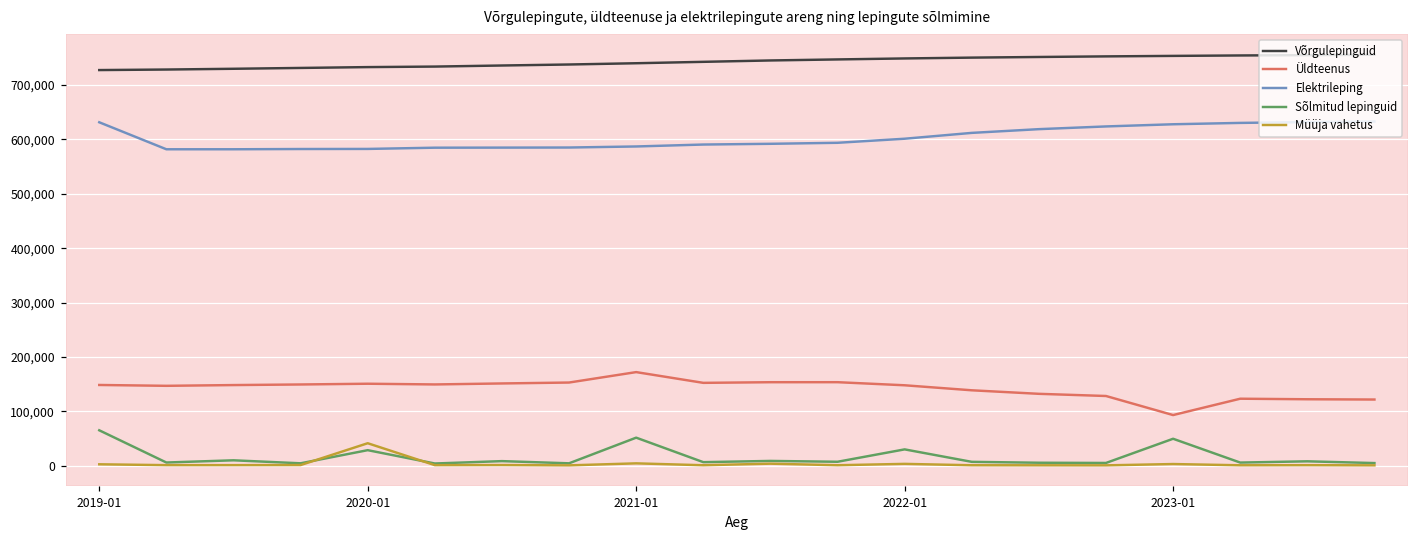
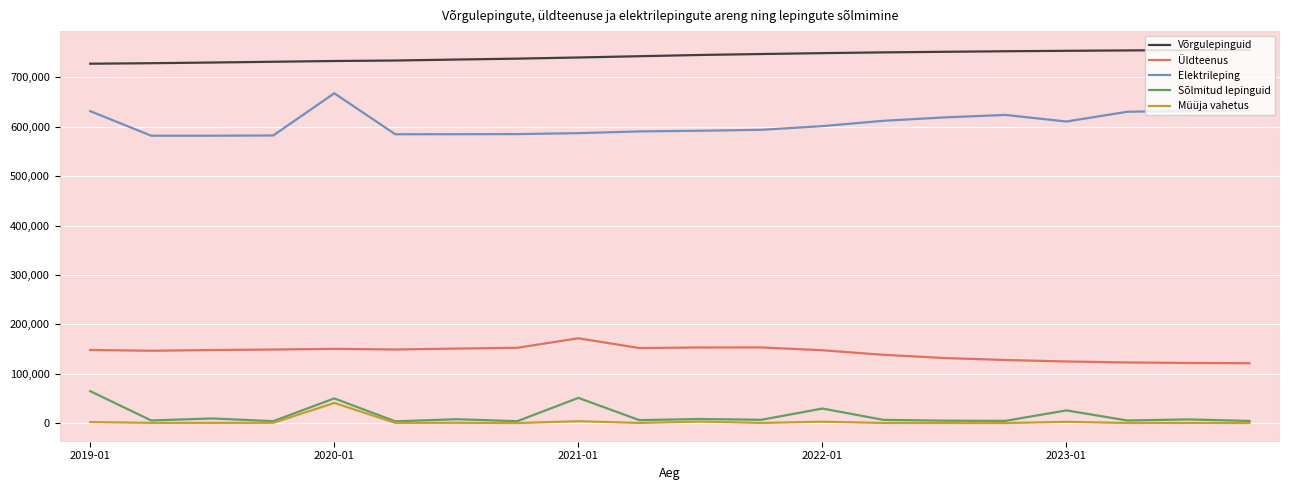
  {
    "Võrgulepinguid": {
      "2019-01": "730,000",
      "2020-01": "730,000",
      "2021-01": "740,000",
      "2022-01": "750,000",
      "2023-01": "750,000"
    },
    "Üldteenus": {
      "2019-01": "150,000",
      "2020-01": "150,000",
      "2021-01": "170,000",
      "2022-01": "150,000",
-     "2023-01": "90,000"
+     "2023-01": "130,000"
    },
    "Elektrileping": {
      "2019-01": "630,000",
-     "2020-01": "580,000",
+     "2020-01": "670,000",
      "2021-01": "590,000",
      "2022-01": "600,000",
-     "2023-01": "630,000"
+     "2023-01": "610,000"
    },
    "Sõlmitud lepinguid": {
      "2019-01": "60,000",
-     "2020-01": "30,000",
+     "2020-01": "50,000",
      "2021-01": "50,000",
      "2022-01": "30,000",
-     "2023-01": "50,000"
+     "2023-01": "30,000"
    },
    "Müüja vahetus": {
      "2019-01": "0",
      "2020-01": "40,000",
      "2021-01": "0",
      "2022-01": "0",
      "2023-01": "0"
    }
  }
